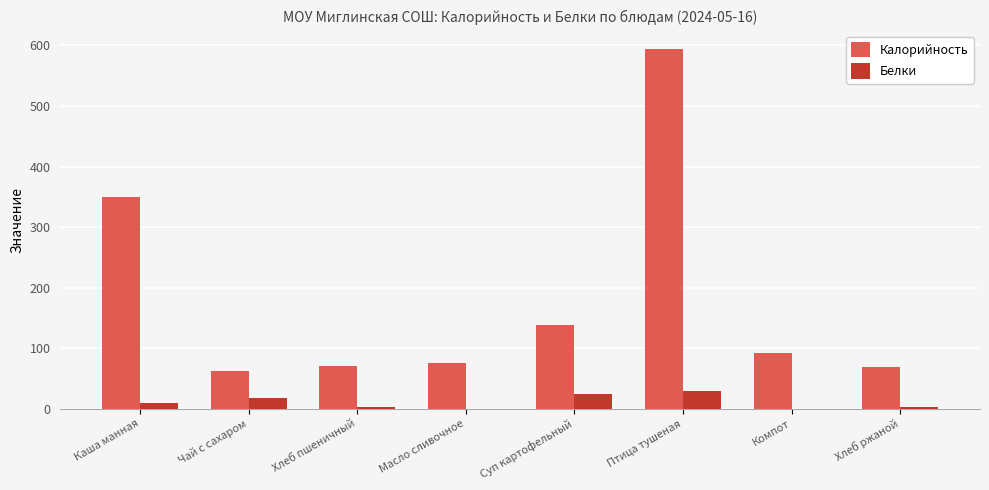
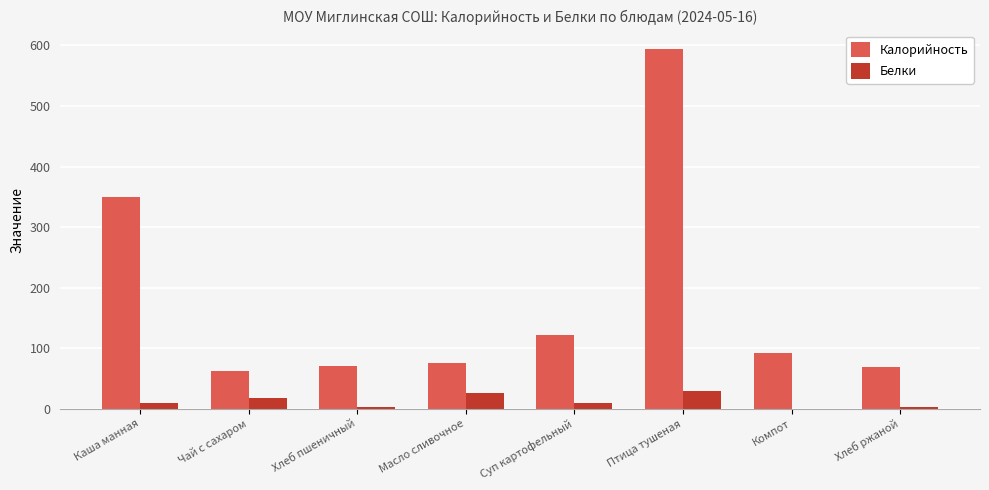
  {
    "Калорийность": {
      "Каша манная": 350,
      "Чай с сахаром": 60,
      "Хлеб пшеничный": 70,
      "Масло сливочное": 80,
-     "Суп картофельный": 140,
+     "Суп картофельный": 120,
      "Птица тушеная": 590,
      "Компот": 90,
      "Хлеб ржаной": 70
    },
    "Белки": {
      "Каша манная": 10,
      "Чай с сахаром": 20,
-     "Масло сливочное": 0,
-     "Суп картофельный": 20,
+     "Масло сливочное": 30,
+     "Суп картофельный": 10,
      "Птица тушеная": 30
    }
  }
